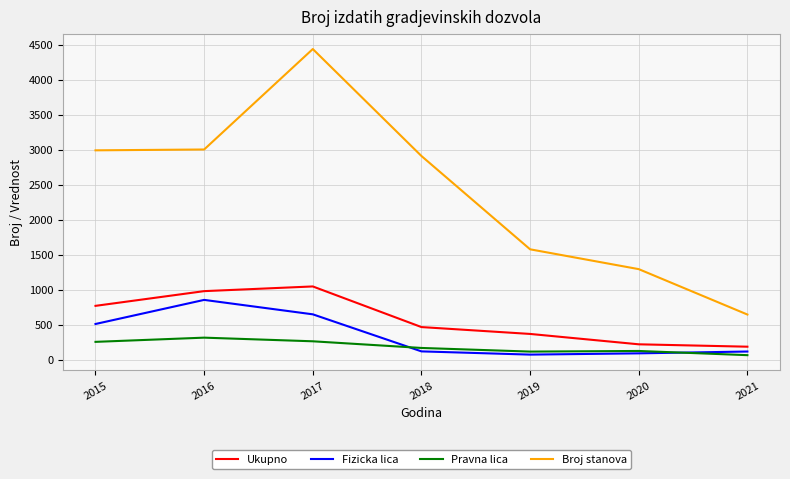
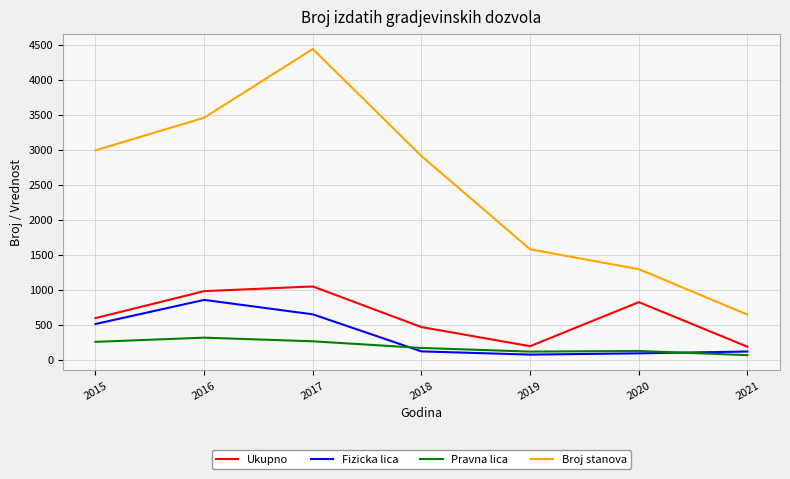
  {
    "Ukupno": {
-     "2015": 800,
+     "2015": 600,
      "2016": 1000,
      "2017": 1100,
      "2018": 500,
-     "2019": 400,
-     "2020": 200,
+     "2019": 200,
+     "2020": 800,
      "2021": 200
    },
    "Fizicka lica": {
      "2015": 500,
      "2016": 900,
      "2017": 700,
      "2018": 100,
      "2019": 100,
      "2021": 100
    },
    "Pravna lica": {
      "2015": 300,
      "2016": 300,
      "2017": 300,
      "2018": 200,
      "2019": 100,
      "2021": 100
    },
    "Broj stanova": {
      "2015": 3000,
-     "2016": 3000,
+     "2016": 3500,
      "2017": 4400,
      "2018": 2900,
      "2019": 1600,
      "2020": 1300,
      "2021": 600
    }
  }
